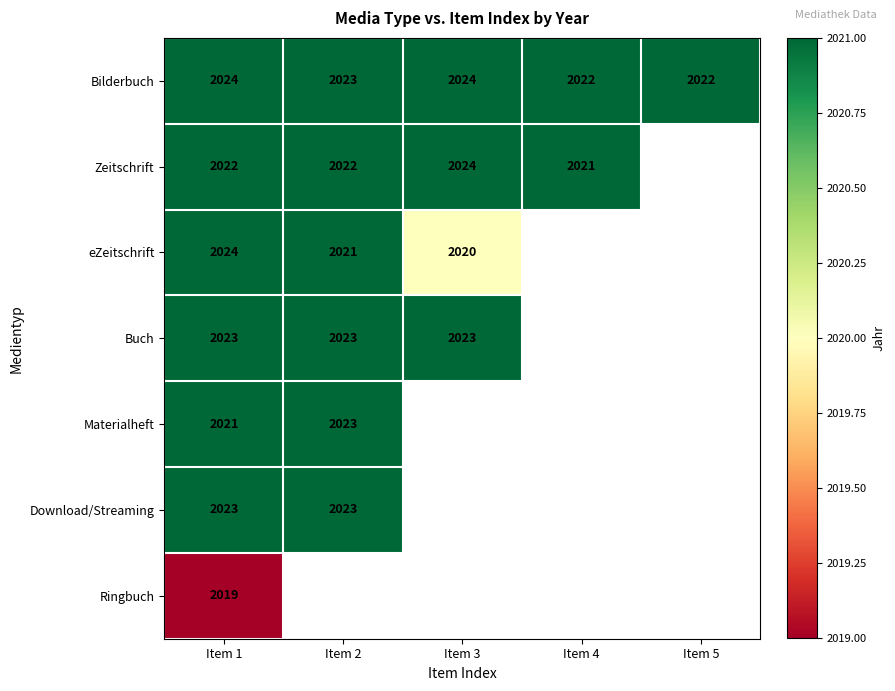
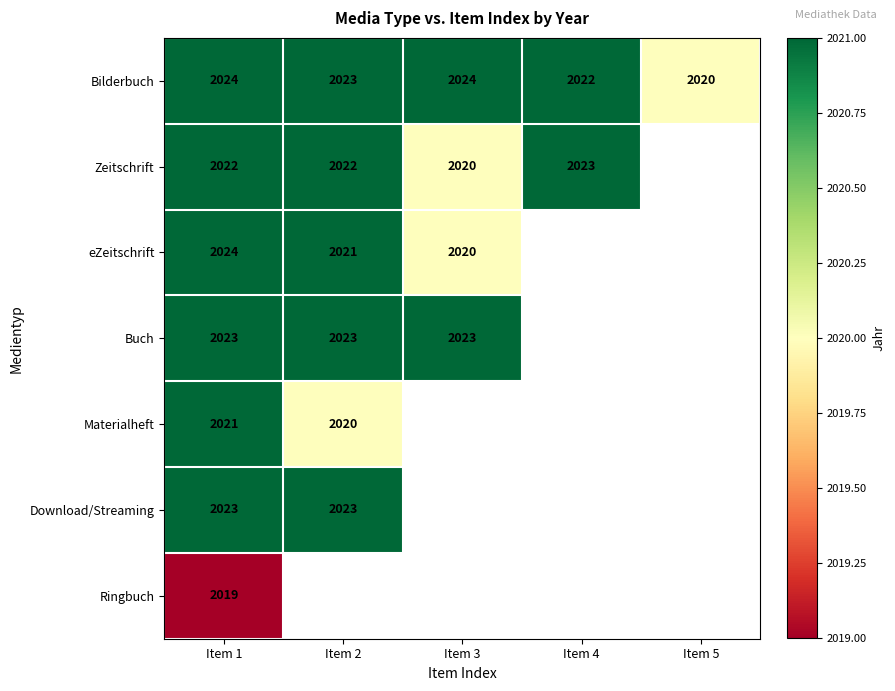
  {
    "Bilderbuch": {
      "Item 1": 2024,
      "Item 2": 2023,
      "Item 3": 2024,
      "Item 4": 2022,
-     "Item 5": 2022
+     "Item 5": 2020
    },
    "Zeitschrift": {
      "Item 1": 2022,
      "Item 2": 2022,
-     "Item 3": 2024,
-     "Item 4": 2021
+     "Item 3": 2020,
+     "Item 4": 2023
    },
    "eZeitschrift": {
      "Item 1": 2024,
      "Item 2": 2021,
      "Item 3": 2020
    },
    "Buch": {
      "Item 1": 2023,
      "Item 2": 2023,
      "Item 3": 2023
    },
    "Materialheft": {
      "Item 1": 2021,
-     "Item 2": 2023
+     "Item 2": 2020
    },
    "Download/Streaming": {
      "Item 1": 2023,
      "Item 2": 2023
    },
    "Ringbuch": {
      "Item 1": 2019
    }
  }
